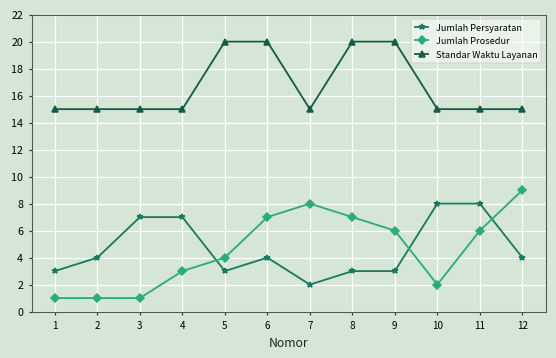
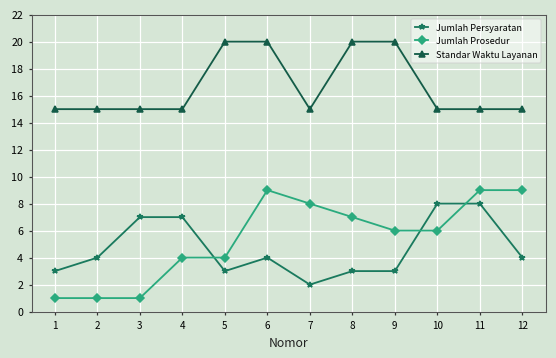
  {
    "Jumlah Prosedur": {
      "1": 1,
      "2": 1,
      "3": 1,
-     "4": 3,
+     "4": 4,
      "5": 4,
-     "6": 7,
+     "6": 9,
      "7": 8,
      "8": 7,
      "9": 6,
-     "10": 2,
-     "11": 6,
+     "10": 6,
+     "11": 9,
      "12": 9
    }
  }
